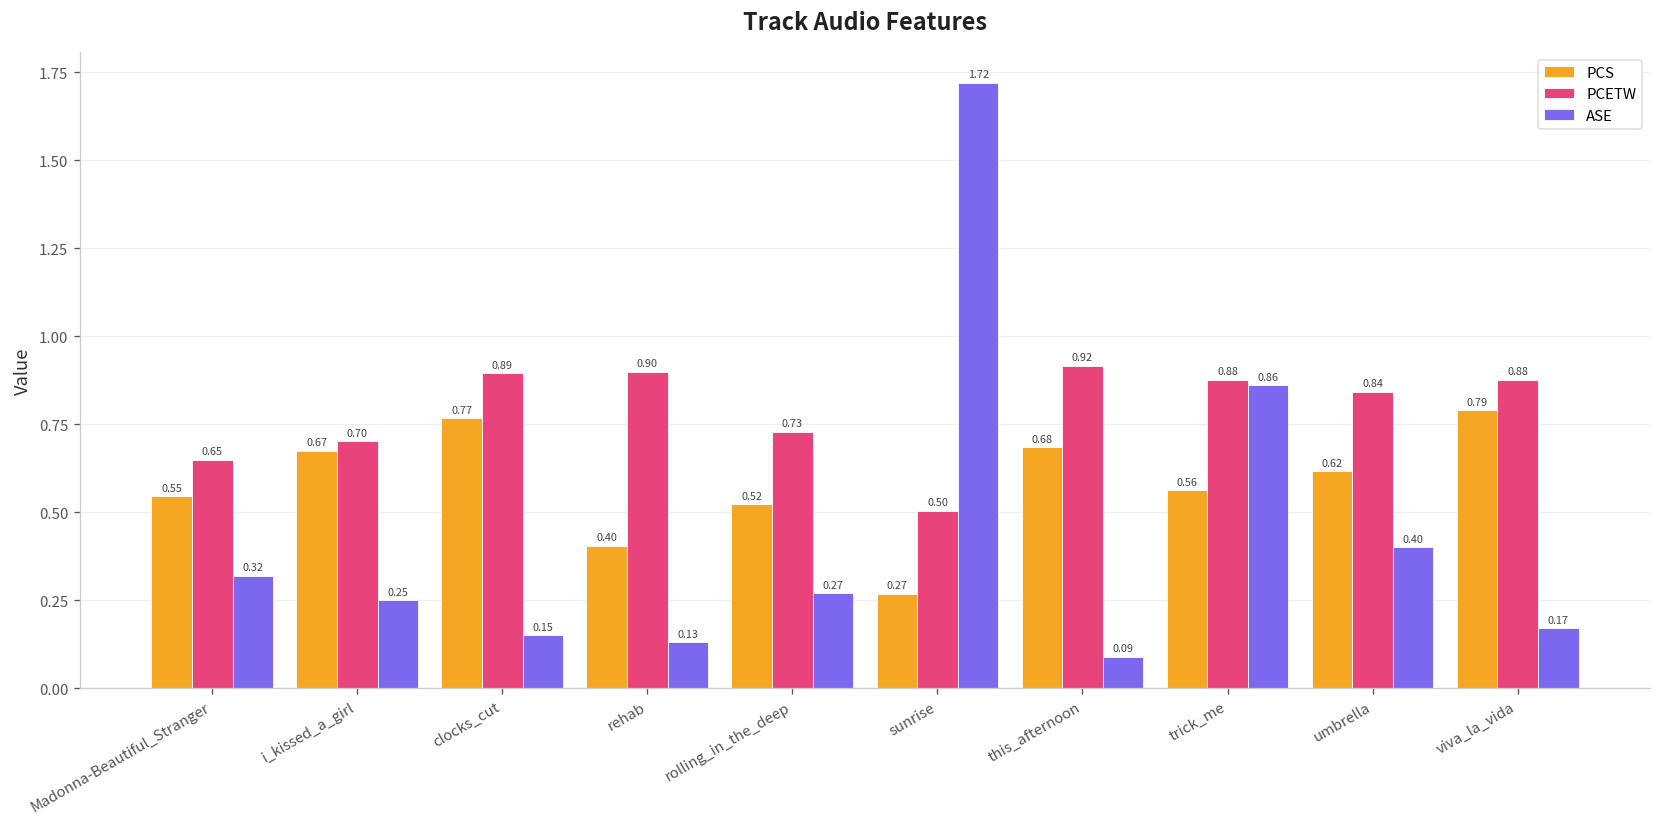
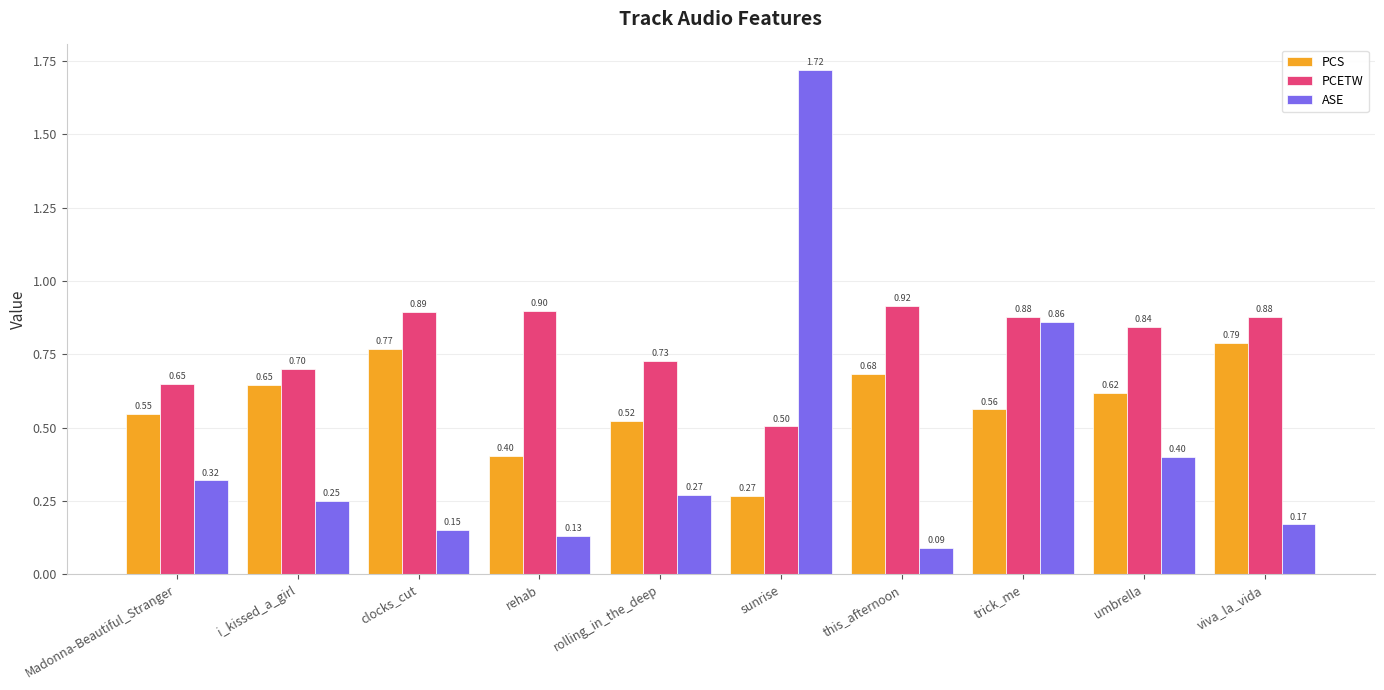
  {
    "PCS": {
      "Madonna-Beautiful_Stranger": 0.55,
-     "i_kissed_a_girl": 0.67,
+     "i_kissed_a_girl": 0.65,
      "clocks_cut": 0.77,
      "rehab": 0.40,
      "rolling_in_the_deep": 0.52,
      "sunrise": 0.27,
      "this_afternoon": 0.68,
      "trick_me": 0.56,
      "umbrella": 0.62,
      "viva_la_vida": 0.79
    },
    "PCETW": {
      "Madonna-Beautiful_Stranger": 0.65,
      "i_kissed_a_girl": 0.70,
      "clocks_cut": 0.89,
      "rehab": 0.90,
      "rolling_in_the_deep": 0.73,
      "sunrise": 0.50,
      "this_afternoon": 0.92,
      "trick_me": 0.88,
      "umbrella": 0.84,
      "viva_la_vida": 0.88
    },
    "ASE": {
      "Madonna-Beautiful_Stranger": 0.32,
      "i_kissed_a_girl": 0.25,
      "clocks_cut": 0.15,
      "rehab": 0.13,
      "rolling_in_the_deep": 0.27,
      "sunrise": 1.72,
      "this_afternoon": 0.09,
      "trick_me": 0.86,
      "umbrella": 0.40,
      "viva_la_vida": 0.17
    }
  }
